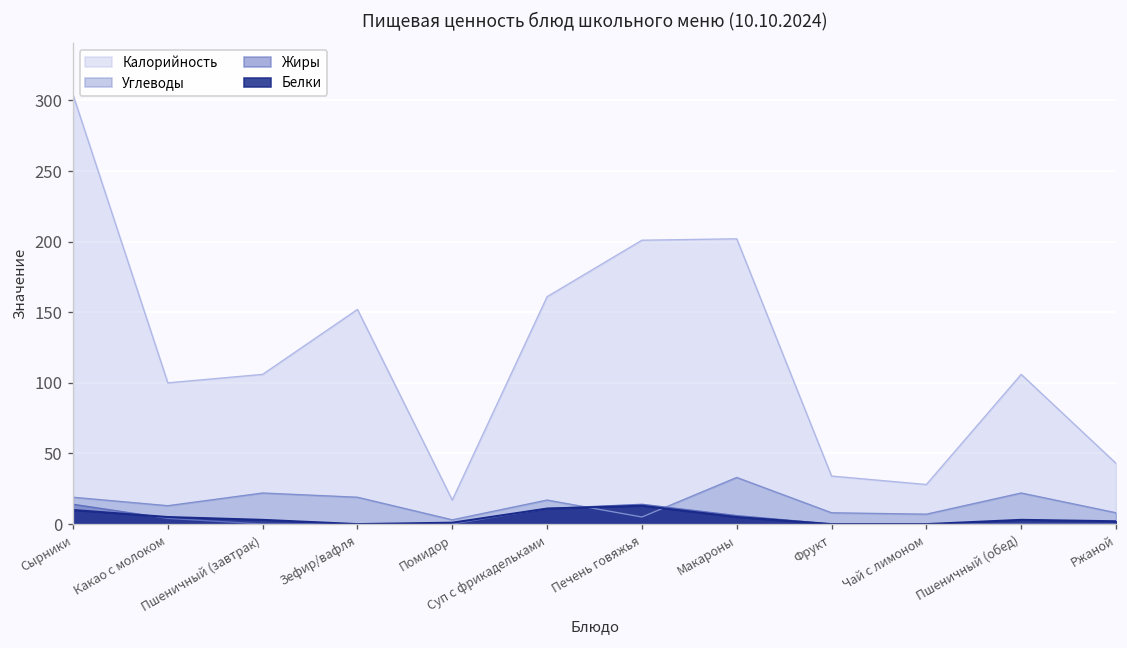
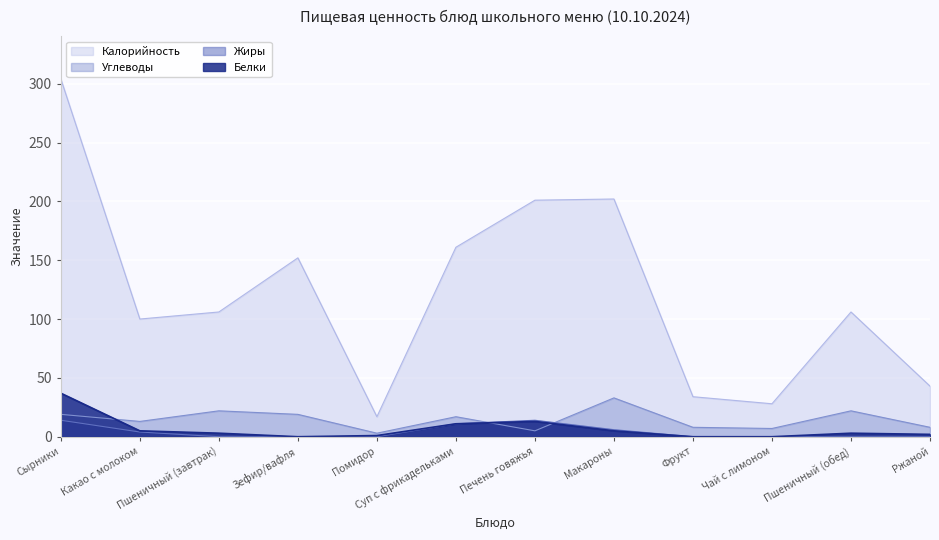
  {
    "Белки": {
-     "Сырники": 10,
+     "Сырники": 37,
      "Пшеничный (завтрак)": 3,
      "Пшеничный (обед)": 3
    }
  }
